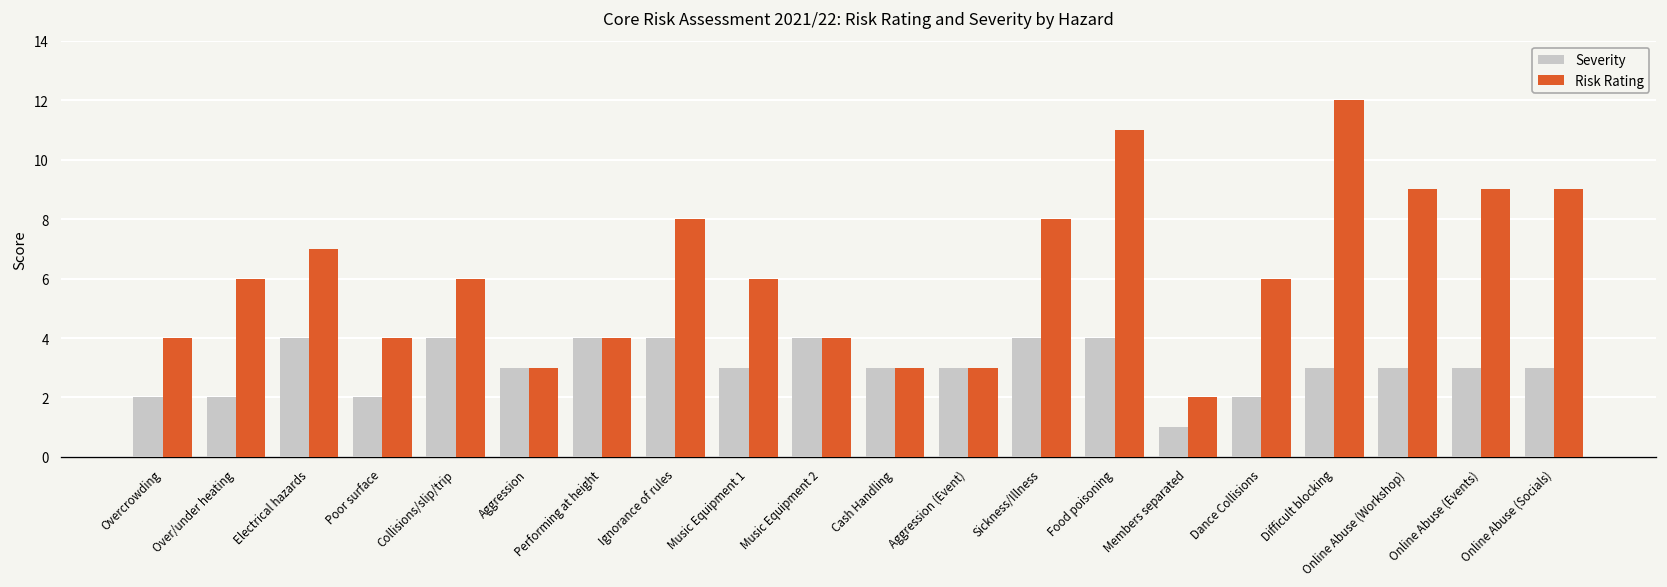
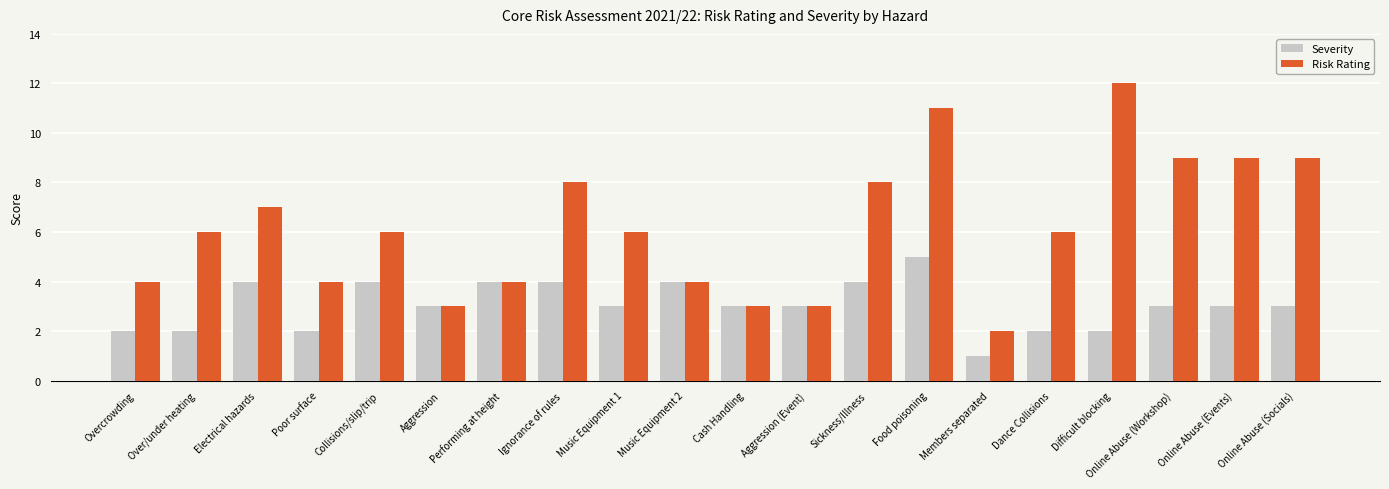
  {
    "Severity": {
      "Overcrowding": 2,
      "Over/under heating": 2,
      "Electrical hazards": 4,
      "Poor surface": 2,
      "Collisions/slip/trip": 4,
      "Aggression": 3,
      "Performing at height": 4,
      "Ignorance of rules": 4,
      "Music Equipment 1": 3,
      "Music Equipment 2": 4,
      "Cash Handling": 3,
      "Aggression (Event)": 3,
      "Sickness/Illness": 4,
-     "Food poisoning": 4,
+     "Food poisoning": 5,
      "Members separated": 1,
      "Dance Collisions": 2,
-     "Difficult blocking": 3,
+     "Difficult blocking": 2,
      "Online Abuse (Workshop)": 3,
      "Online Abuse (Events)": 3,
      "Online Abuse (Socials)": 3
    },
    "Risk Rating": {
      "Overcrowding": 4,
      "Over/under heating": 6,
      "Electrical hazards": 7,
      "Poor surface": 4,
      "Collisions/slip/trip": 6,
      "Aggression": 3,
      "Performing at height": 4,
      "Ignorance of rules": 8,
      "Music Equipment 1": 6,
      "Music Equipment 2": 4,
      "Cash Handling": 3,
      "Aggression (Event)": 3,
      "Sickness/Illness": 8,
      "Food poisoning": 11,
      "Members separated": 2,
      "Dance Collisions": 6,
      "Difficult blocking": 12,
      "Online Abuse (Workshop)": 9,
      "Online Abuse (Events)": 9,
      "Online Abuse (Socials)": 9
    }
  }
